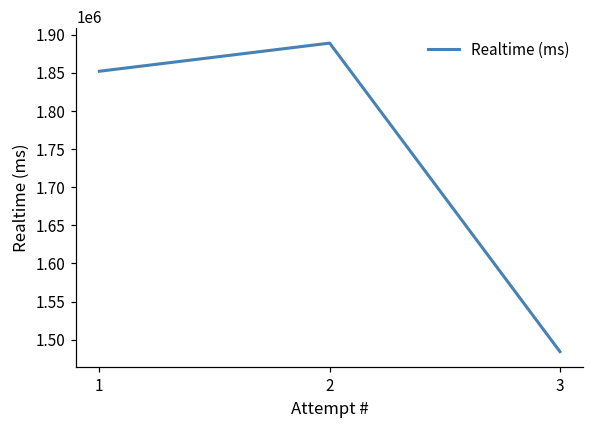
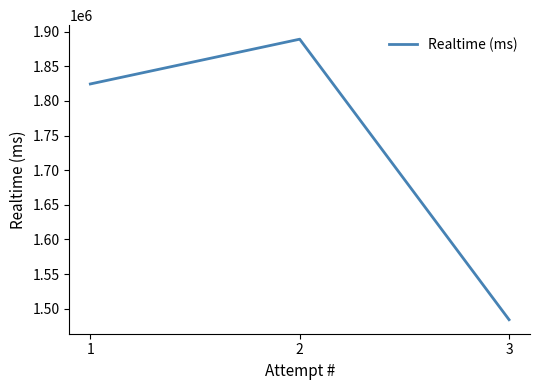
  {
-   "1": 1850000,
+   "1": 1820000,
    "2": 1890000,
    "3": 1480000
  }
